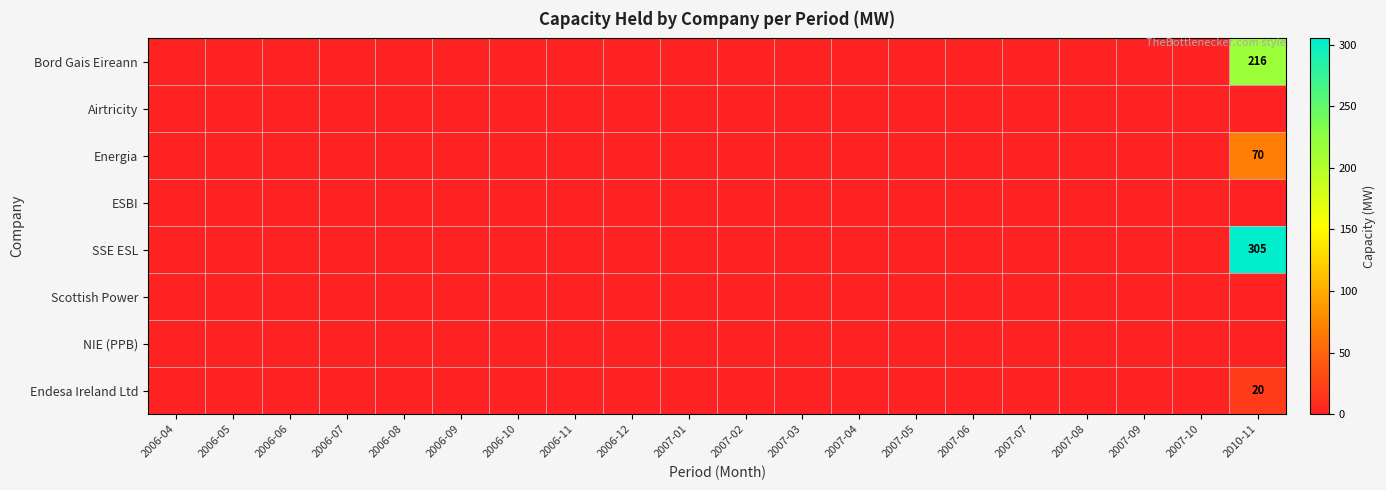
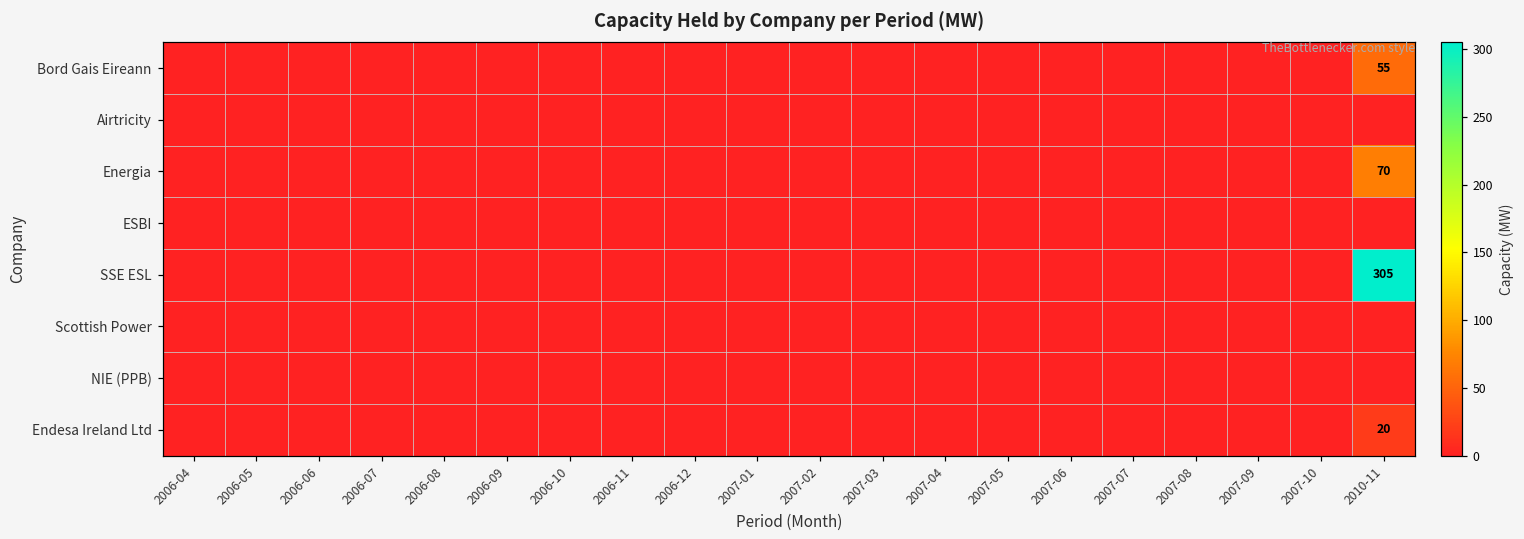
  {
    "Bord Gais Eireann": {
-     "2010-11": 216
+     "2010-11": 55
    },
    "Energia": {
      "2010-11": 70
    },
    "SSE ESL": {
      "2010-11": 305
    },
    "Endesa Ireland Ltd": {
      "2010-11": 20
    }
  }
